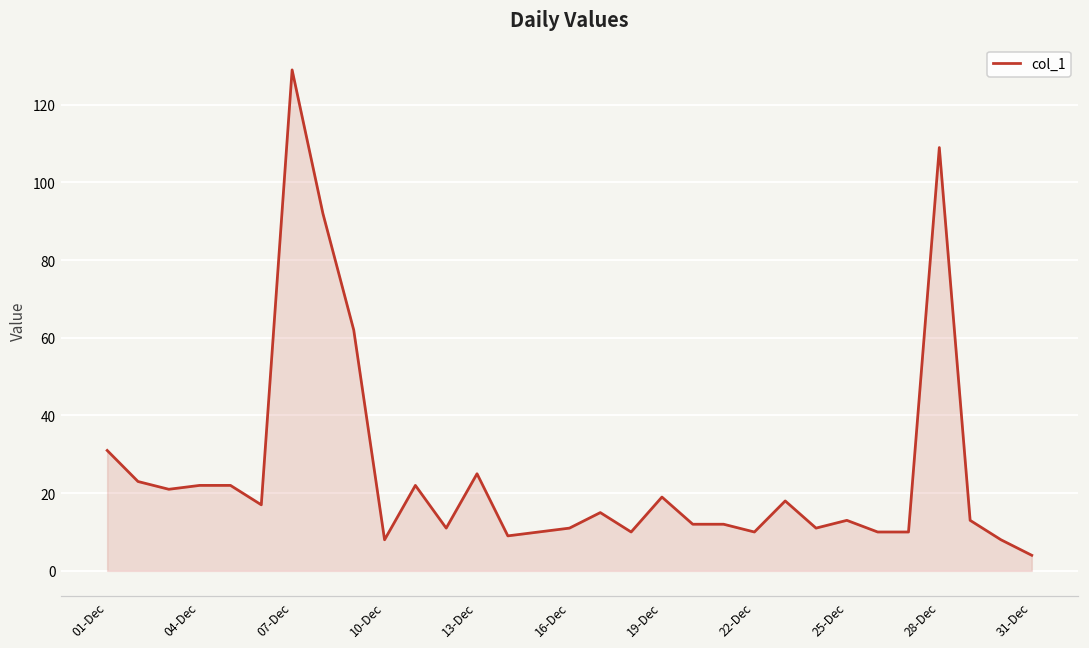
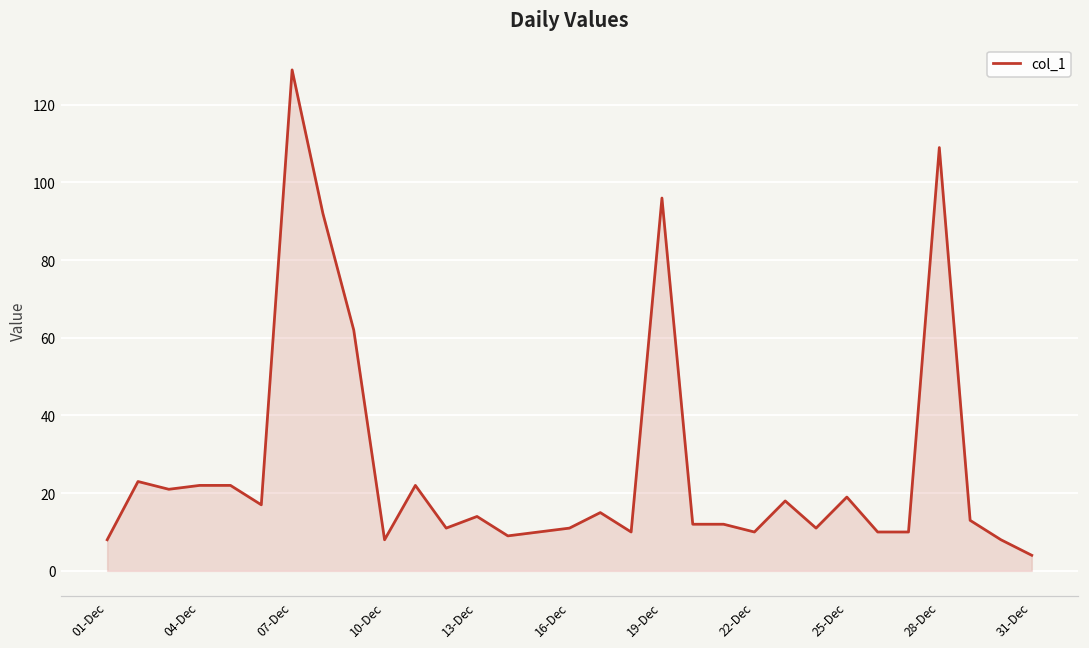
  {
-   "01-Dec": 31,
+   "01-Dec": 8,
    "04-Dec": 22,
    "07-Dec": 129,
    "10-Dec": 8,
-   "13-Dec": 25,
+   "13-Dec": 14,
    "16-Dec": 11,
-   "19-Dec": 19,
+   "19-Dec": 96,
    "22-Dec": 10,
-   "25-Dec": 13,
+   "25-Dec": 19,
    "28-Dec": 109,
    "31-Dec": 4
  }
